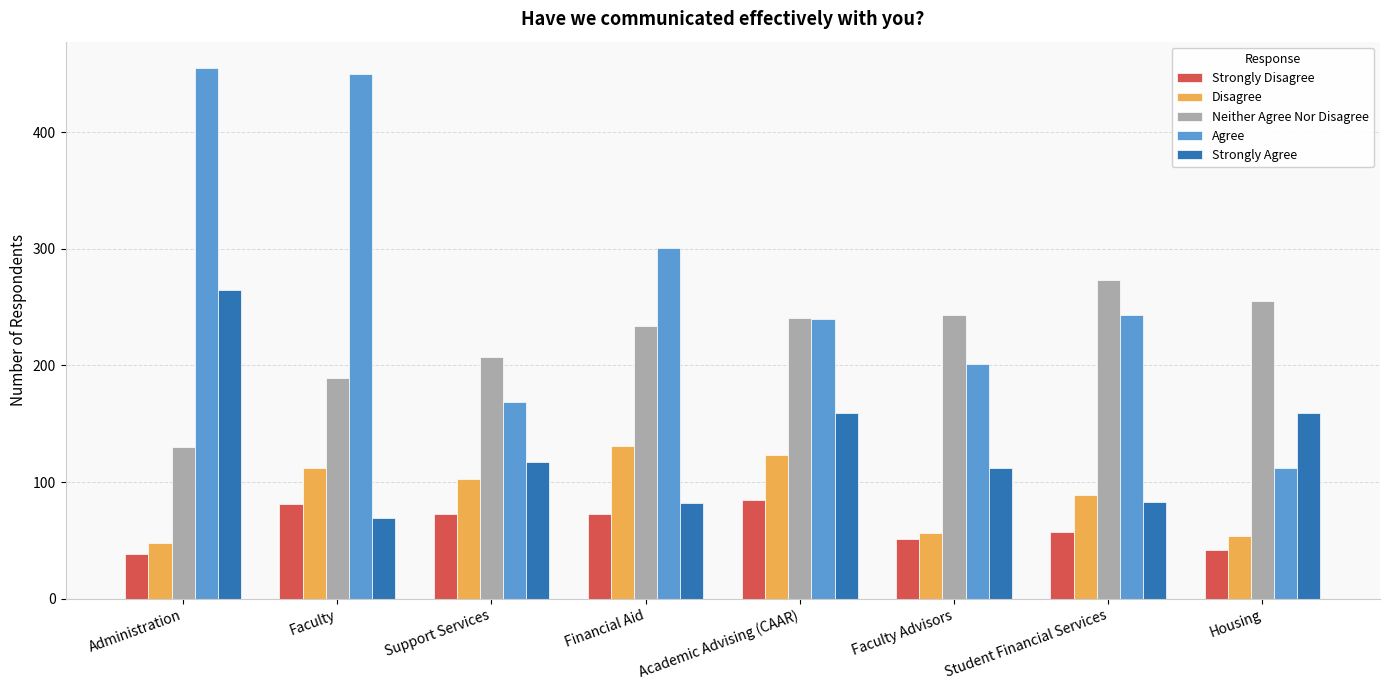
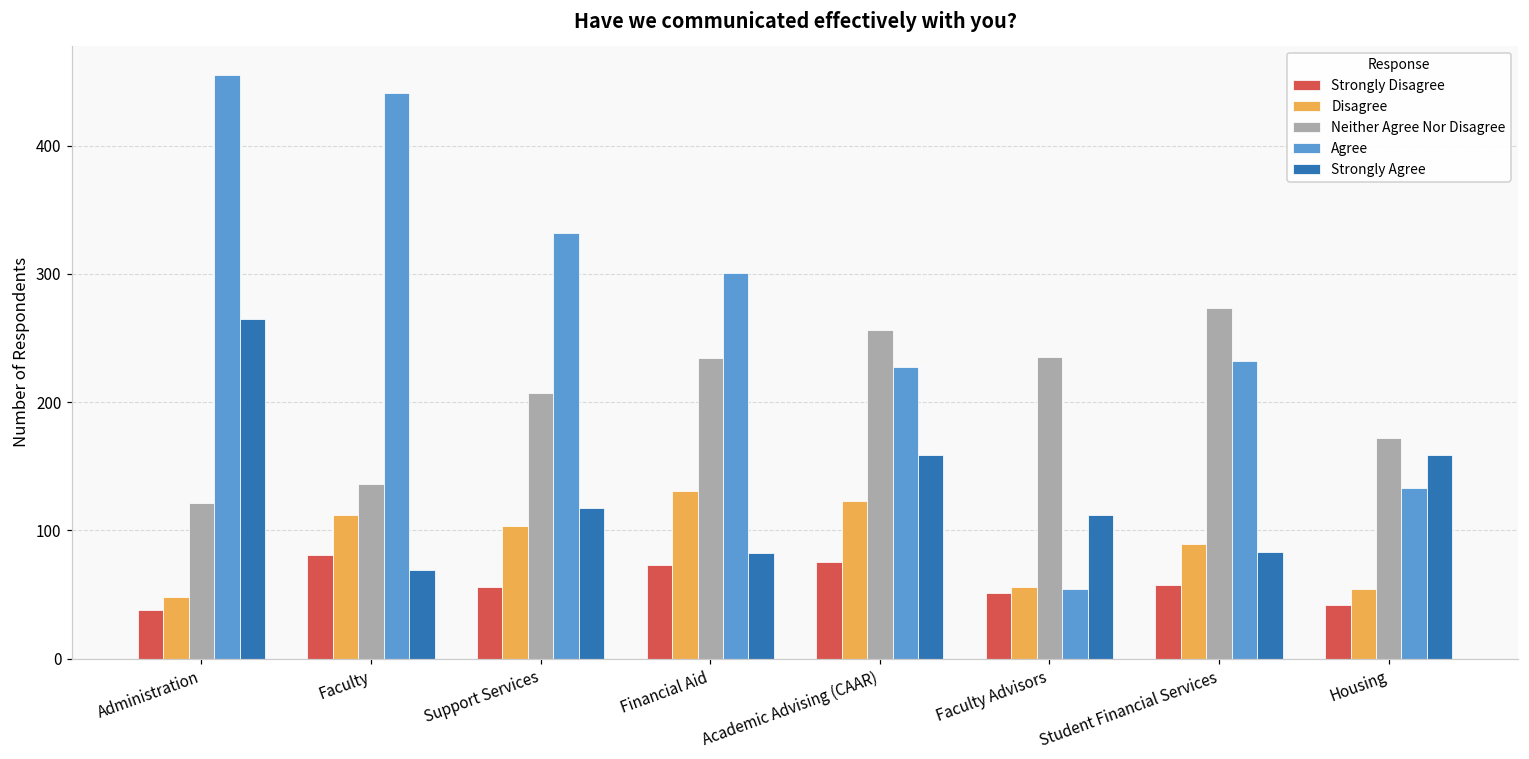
  {
    "Strongly Disagree": {
      "Administration": 38,
      "Faculty": 81,
-     "Support Services": 73,
+     "Support Services": 56,
      "Financial Aid": 73,
-     "Academic Advising (CAAR)": 85,
+     "Academic Advising (CAAR)": 75,
      "Faculty Advisors": 51,
      "Student Financial Services": 57,
      "Housing": 42
    },
    "Disagree": {
      "Administration": 48,
      "Faculty": 112,
      "Support Services": 103,
      "Financial Aid": 131,
      "Academic Advising (CAAR)": 123,
      "Faculty Advisors": 56,
      "Student Financial Services": 89,
      "Housing": 54
    },
    "Neither Agree Nor Disagree": {
-     "Administration": 130,
-     "Faculty": 189,
+     "Administration": 121,
+     "Faculty": 136,
      "Support Services": 207,
      "Financial Aid": 234,
-     "Academic Advising (CAAR)": 241,
-     "Faculty Advisors": 243,
+     "Academic Advising (CAAR)": 256,
+     "Faculty Advisors": 235,
      "Student Financial Services": 273,
-     "Housing": 255
+     "Housing": 172
    },
    "Agree": {
      "Administration": 455,
-     "Faculty": 450,
-     "Support Services": 169,
+     "Faculty": 441,
+     "Support Services": 332,
      "Financial Aid": 301,
-     "Academic Advising (CAAR)": 240,
-     "Faculty Advisors": 201,
-     "Student Financial Services": 243,
-     "Housing": 112
+     "Academic Advising (CAAR)": 227,
+     "Faculty Advisors": 54,
+     "Student Financial Services": 232,
+     "Housing": 133
    },
    "Strongly Agree": {
      "Administration": 265,
      "Faculty": 69,
      "Support Services": 117,
      "Financial Aid": 82,
      "Academic Advising (CAAR)": 159,
      "Faculty Advisors": 112,
      "Student Financial Services": 83,
      "Housing": 159
    }
  }
